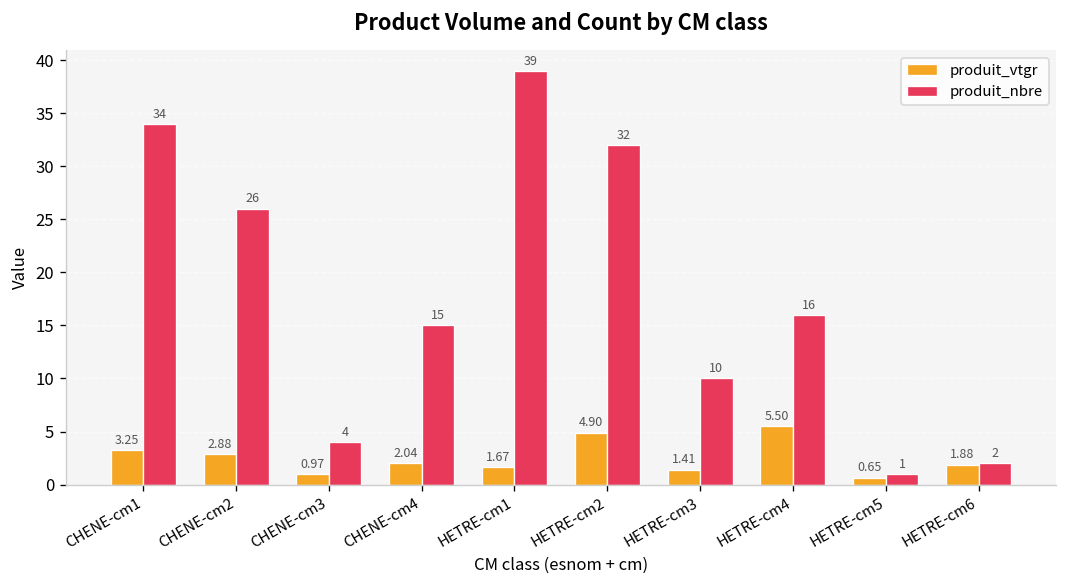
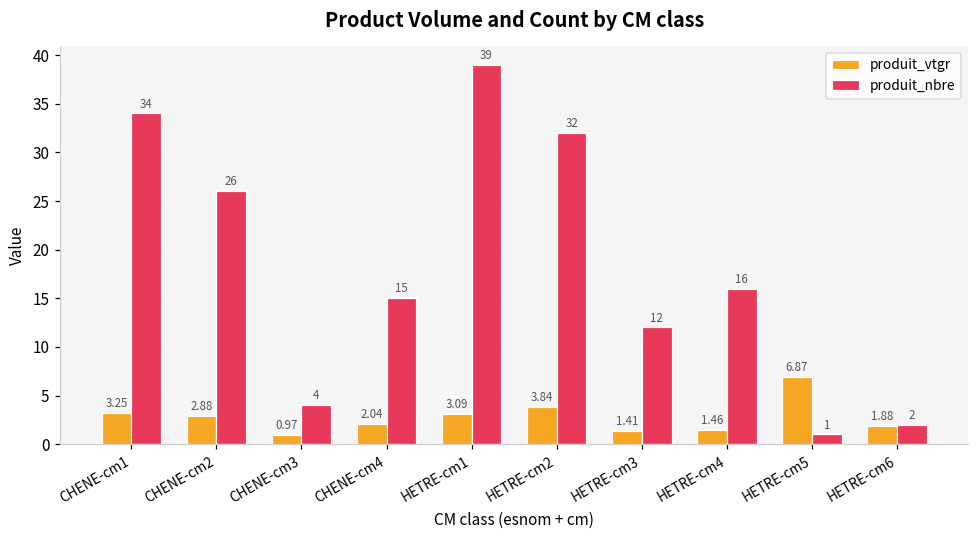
  {
    "produit_vtgr": {
      "CHENE-cm1": 3.25,
      "CHENE-cm2": 2.88,
      "CHENE-cm3": 0.97,
      "CHENE-cm4": 2.04,
-     "HETRE-cm1": 1.67,
-     "HETRE-cm2": 4.90,
+     "HETRE-cm1": 3.09,
+     "HETRE-cm2": 3.84,
      "HETRE-cm3": 1.41,
-     "HETRE-cm4": 5.50,
-     "HETRE-cm5": 0.65,
+     "HETRE-cm4": 1.46,
+     "HETRE-cm5": 6.87,
      "HETRE-cm6": 1.88
    },
    "produit_nbre": {
      "CHENE-cm1": 34,
      "CHENE-cm2": 26,
      "CHENE-cm3": 4,
      "CHENE-cm4": 15,
      "HETRE-cm1": 39,
      "HETRE-cm2": 32,
-     "HETRE-cm3": 10,
+     "HETRE-cm3": 12,
      "HETRE-cm4": 16,
      "HETRE-cm5": 1,
      "HETRE-cm6": 2
    }
  }
